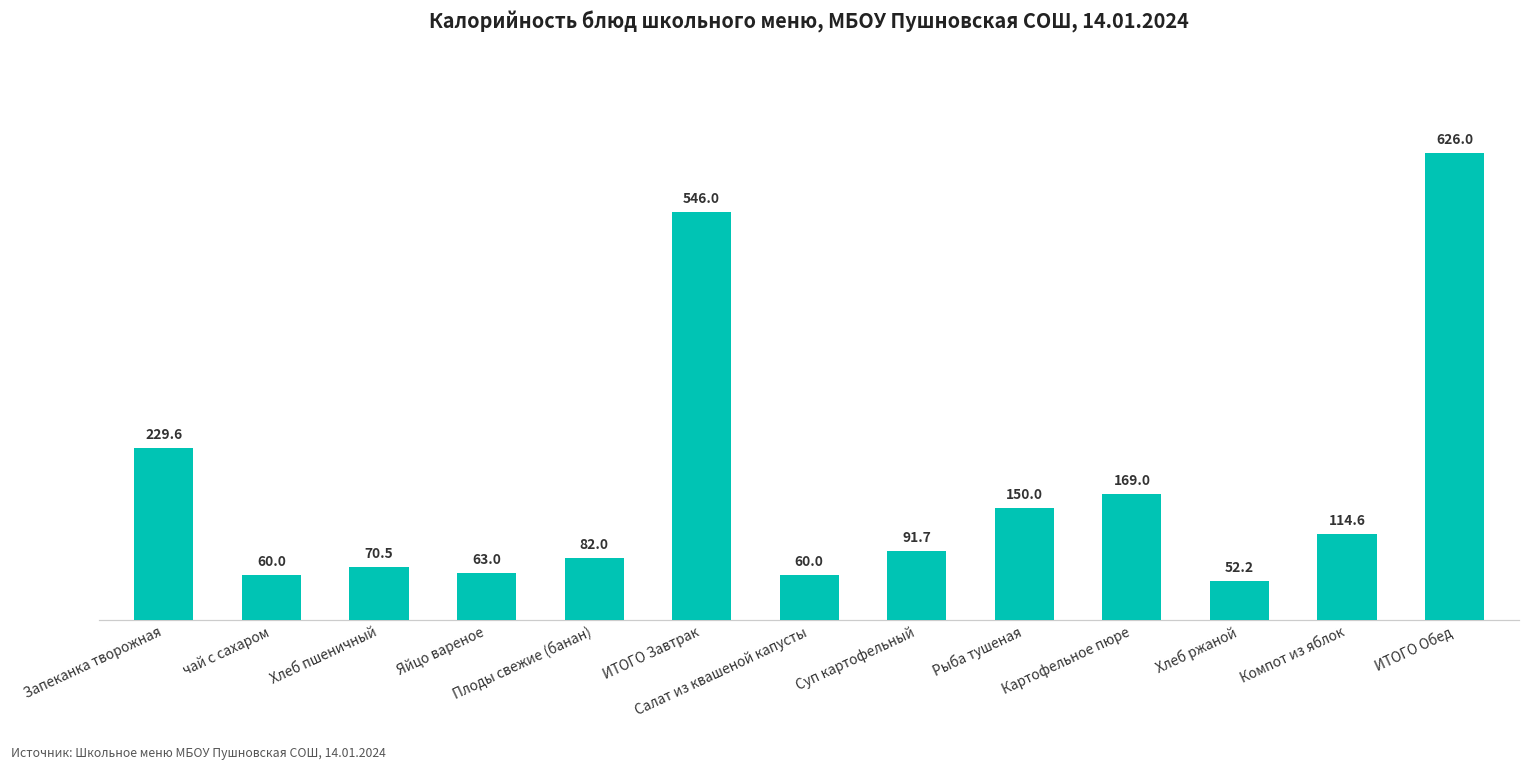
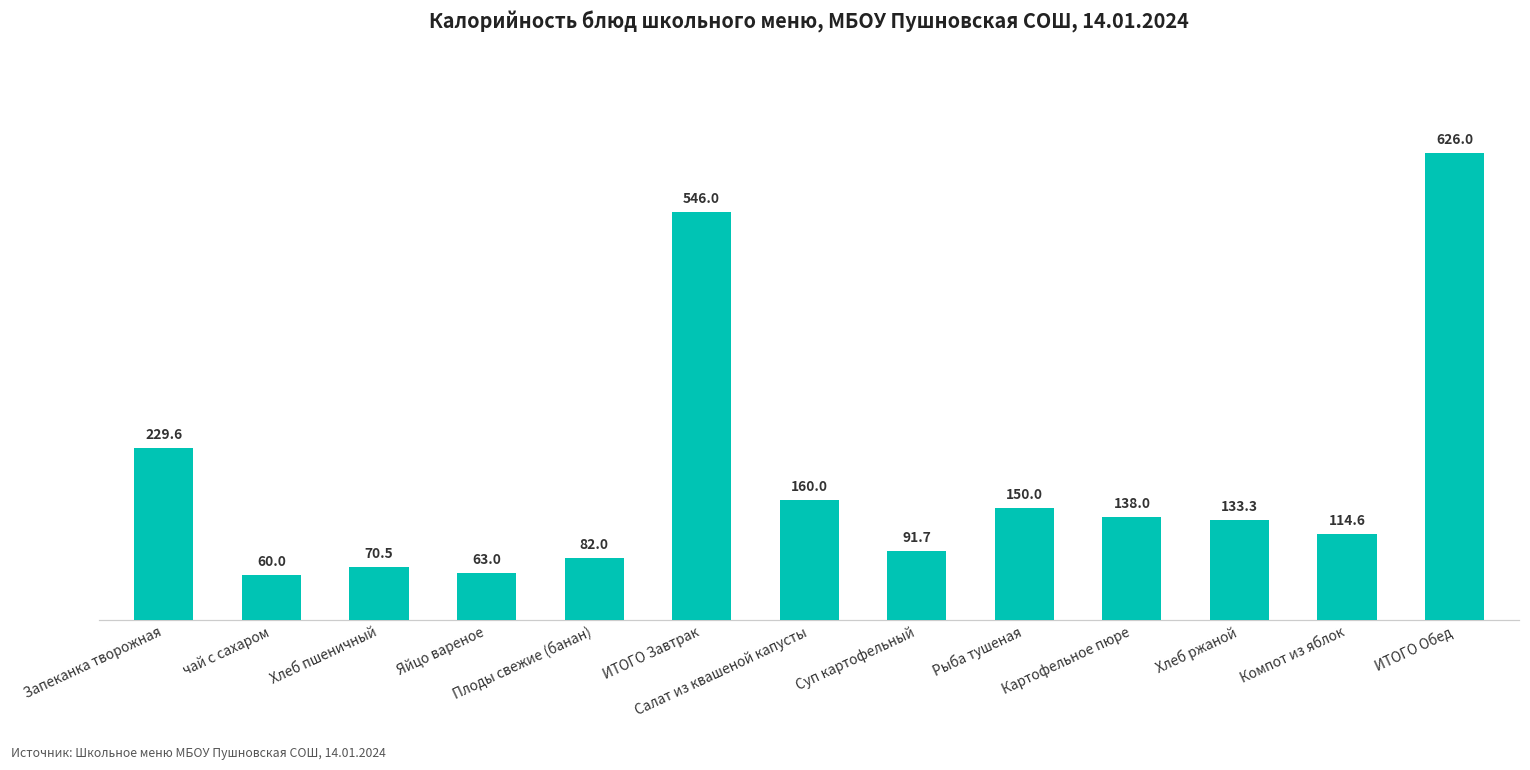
  {
    "Запеканка творожная": 229.6,
    "чай с сахаром": 60.0,
    "Хлеб пшеничный": 70.5,
    "Яйцо вареное": 63.0,
    "Плоды свежие (банан)": 82.0,
    "ИТОГО Завтрак": 546.0,
-   "Салат из квашеной капусты": 60.0,
+   "Салат из квашеной капусты": 160.0,
    "Суп картофельный": 91.7,
    "Рыба тушеная": 150.0,
-   "Картофельное пюре": 169.0,
-   "Хлеб ржаной": 52.2,
+   "Картофельное пюре": 138.0,
+   "Хлеб ржаной": 133.3,
    "Компот из яблок": 114.6,
    "ИТОГО Обед": 626.0
  }
